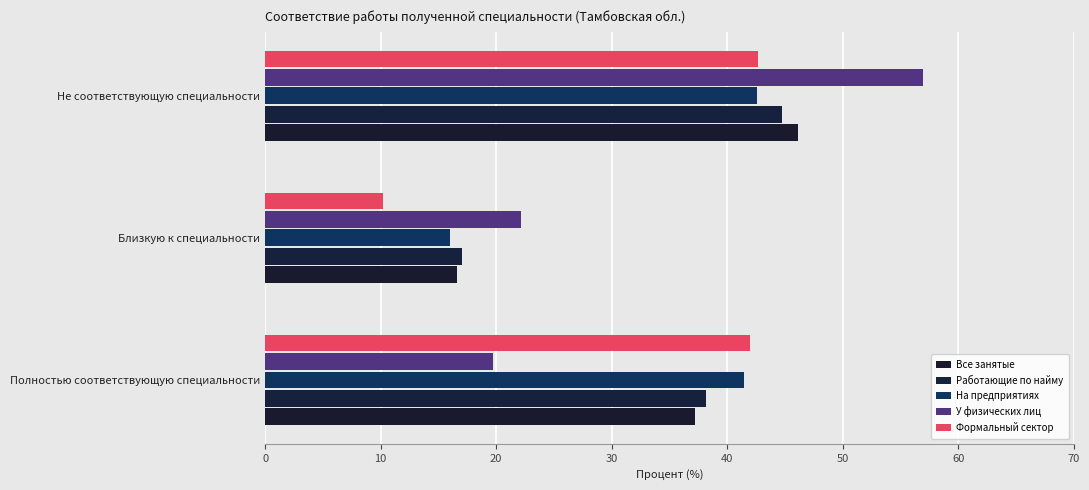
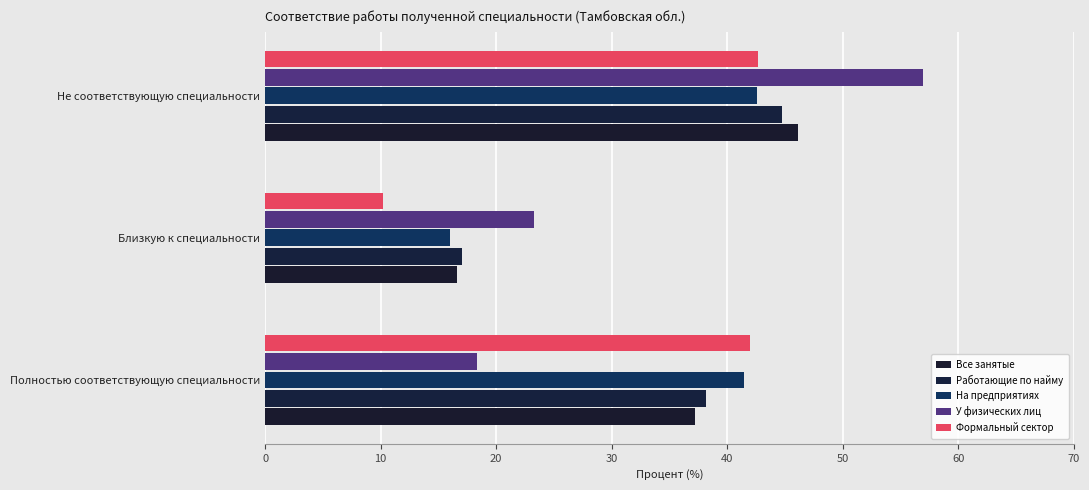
  {
    "У физических лиц": {
      "Не соответствующую специальности": 57.0,
-     "Близкую к специальности": 22.2,
-     "Полностью соответствующую специальности": 19.8
+     "Близкую к специальности": 23.3,
+     "Полностью соответствующую специальности": 18.3
    },
    "Формальный сектор": {
      "Не соответствующую специальности": 42.6,
      "Близкую к специальности": 10.2,
      "Полностью соответствующую специальности": 41.9
    }
  }
